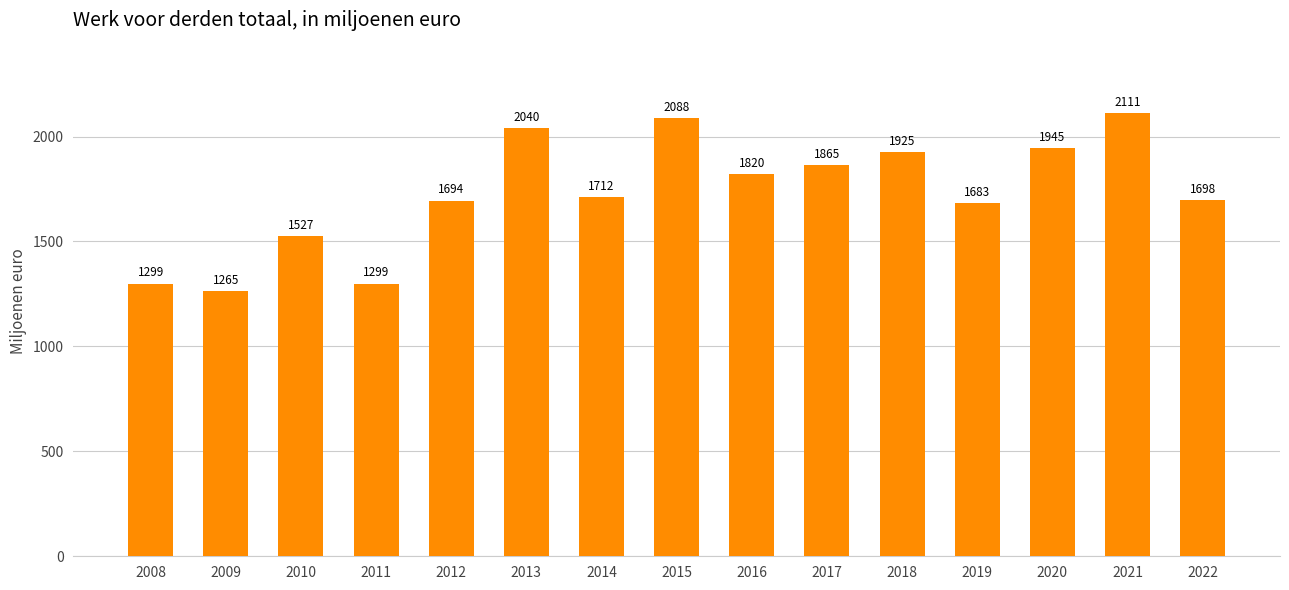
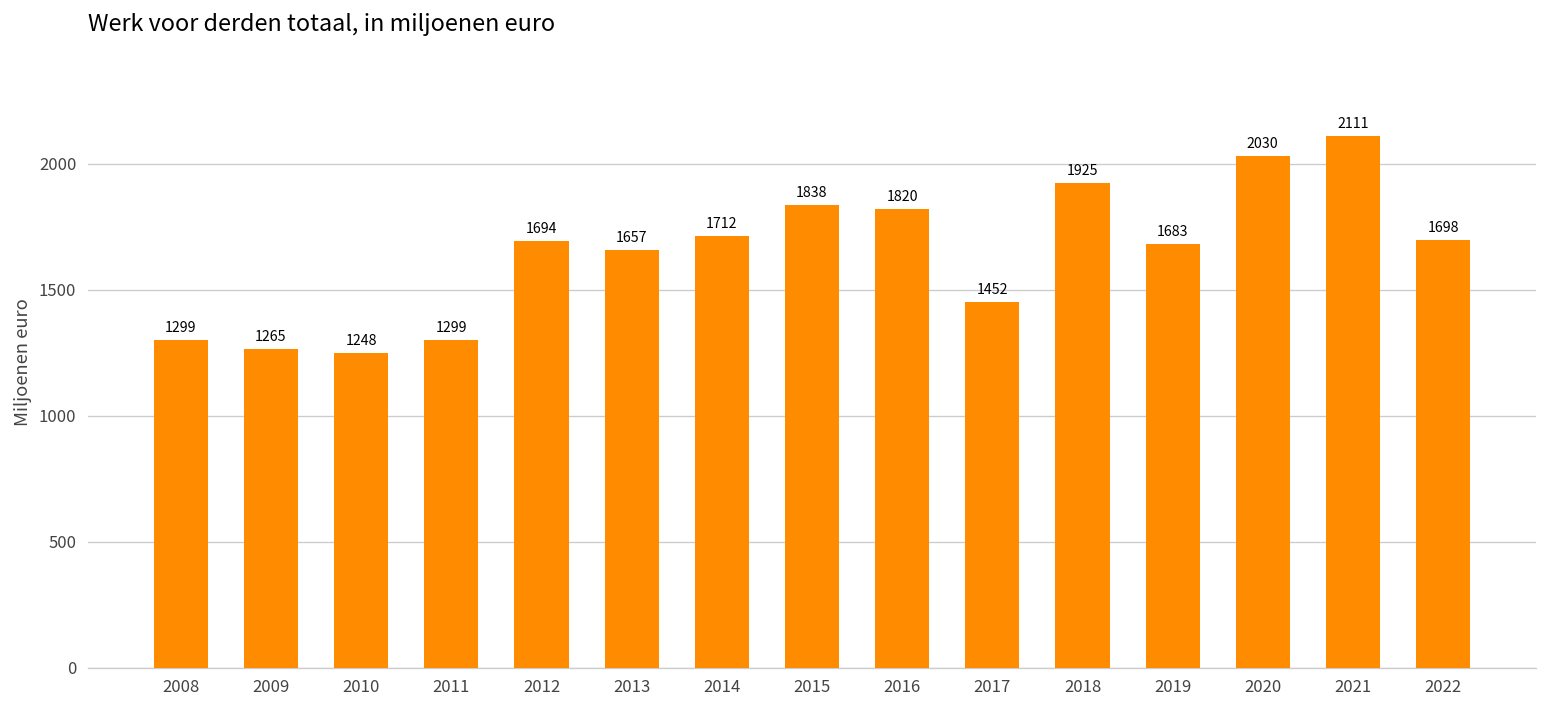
  {
    "2008": 1299,
    "2009": 1265,
-   "2010": 1527,
+   "2010": 1248,
    "2011": 1299,
    "2012": 1694,
-   "2013": 2040,
+   "2013": 1657,
    "2014": 1712,
-   "2015": 2088,
+   "2015": 1838,
    "2016": 1820,
-   "2017": 1865,
+   "2017": 1452,
    "2018": 1925,
    "2019": 1683,
-   "2020": 1945,
+   "2020": 2030,
    "2021": 2111,
    "2022": 1698
  }
